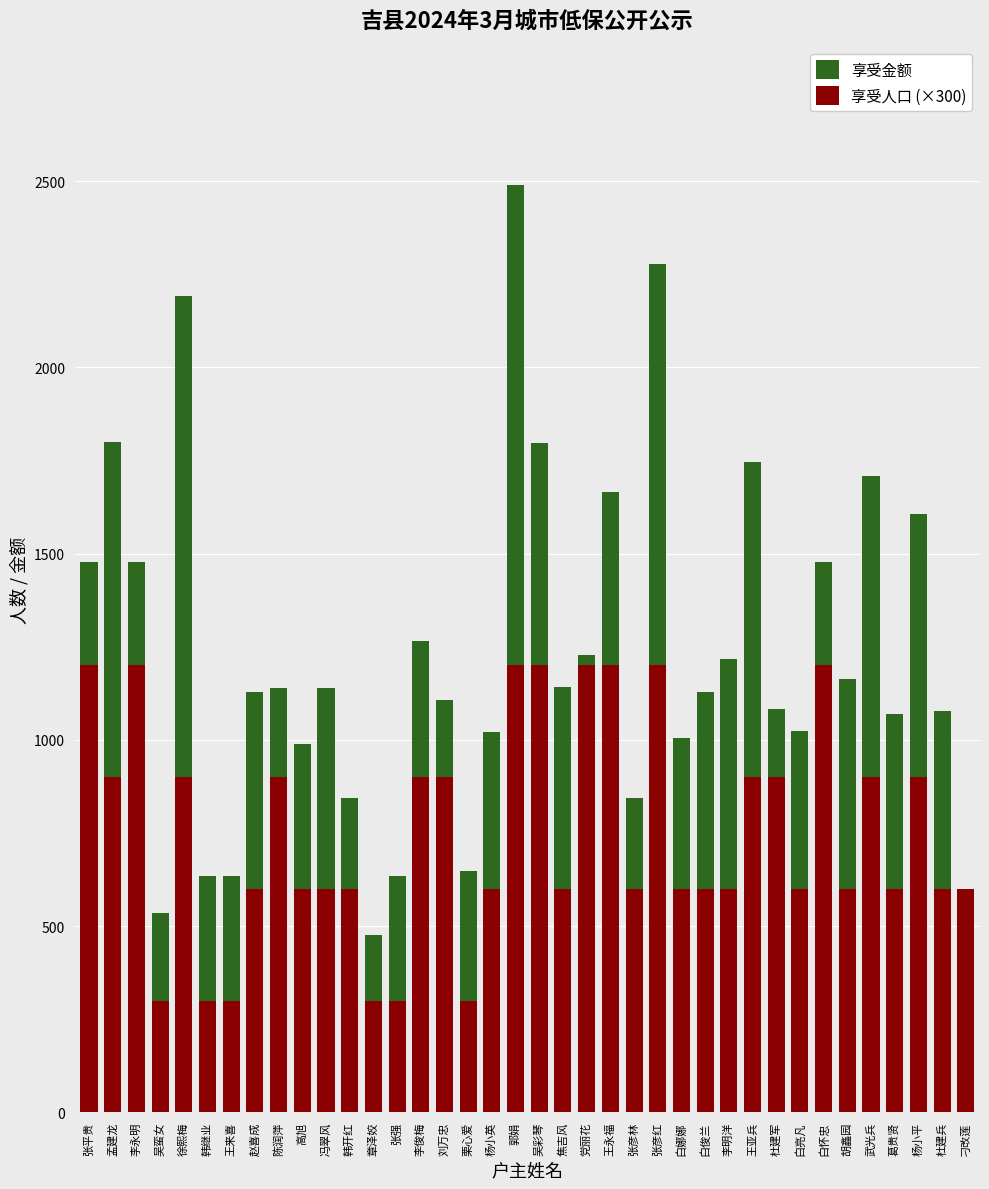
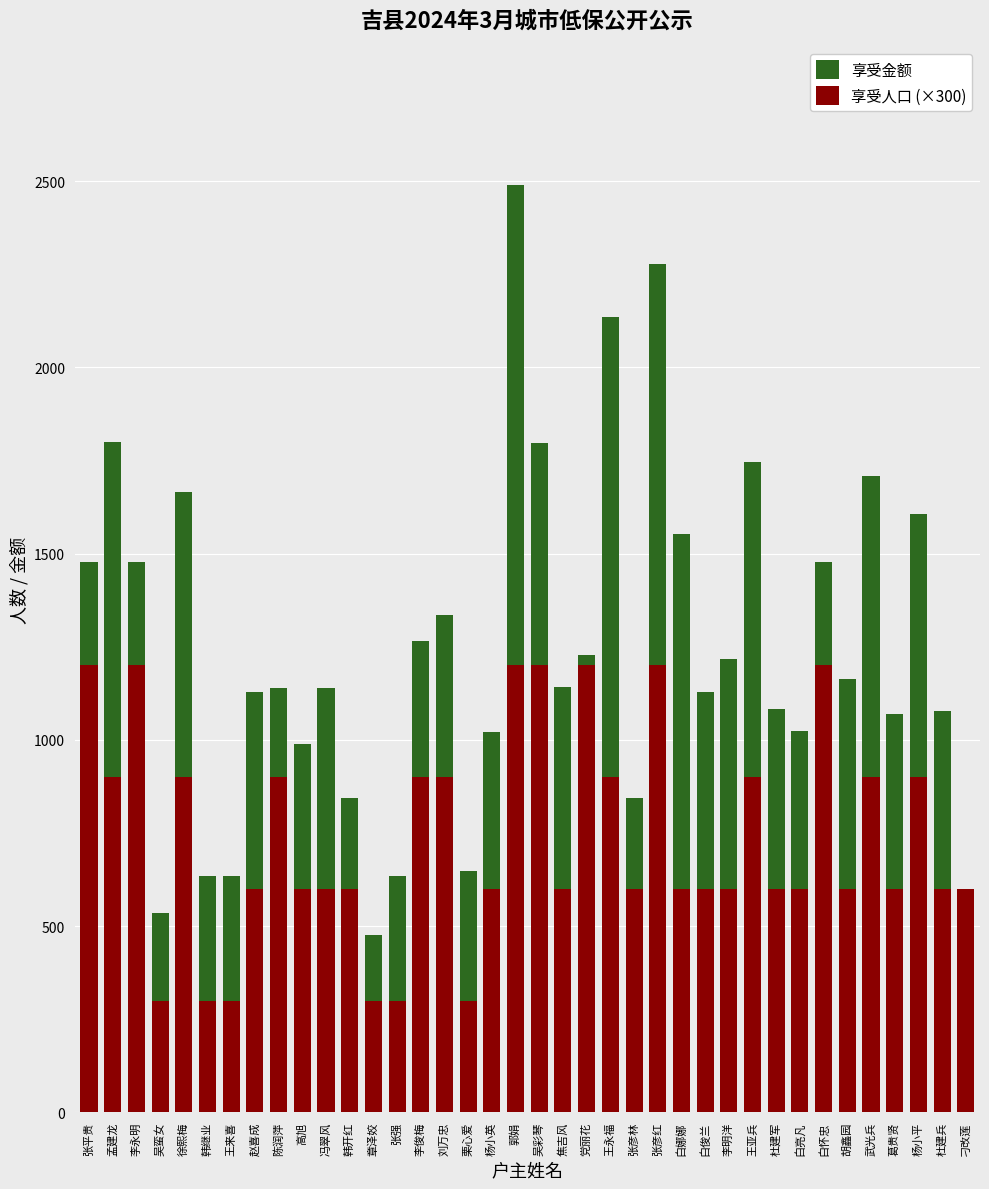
  {
    "享受金额": {
      "张平贵": 1480,
      "孟建龙": 1800,
      "李永明": 1480,
      "吴蛮女": 540,
-     "徐熙梅": 2190,
+     "徐熙梅": 1670,
      "韩继业": 640,
      "王来喜": 640,
      "赵喜成": 1130,
      "陈润萍": 1140,
      "高旭": 990,
      "冯翠风": 1140,
      "韩开红": 840,
      "章泽姣": 480,
      "张强": 640,
      "李俊梅": 1270,
-     "刘万忠": 1110,
+     "刘万忠": 1340,
      "栗心爱": 650,
      "杨小英": 1020,
      "郭娟": 2490,
      "吴彩琴": 1800,
      "焦吉风": 1140,
      "党丽花": 1230,
-     "王永福": 1670,
+     "王永福": 2140,
      "张彦林": 840,
      "张彦红": 2280,
-     "白娜娜": 1000,
+     "白娜娜": 1550,
      "白俊兰": 1130,
      "李明洋": 1220,
      "王亚兵": 1750,
      "杜建军": 1080,
      "白亮凡": 1020,
      "白怀忠": 1480,
      "胡鑫园": 1160,
      "武光兵": 1710,
      "葛贵贤": 1070,
      "杨小平": 1610,
      "杜建兵": 1080
    },
    "享受人口 (×300)": {
-     "王永福": 1200,
-     "杜建军": 900,
+     "王永福": 900,
+     "杜建军": 600,
      "刁改莲": 600
    }
  }
